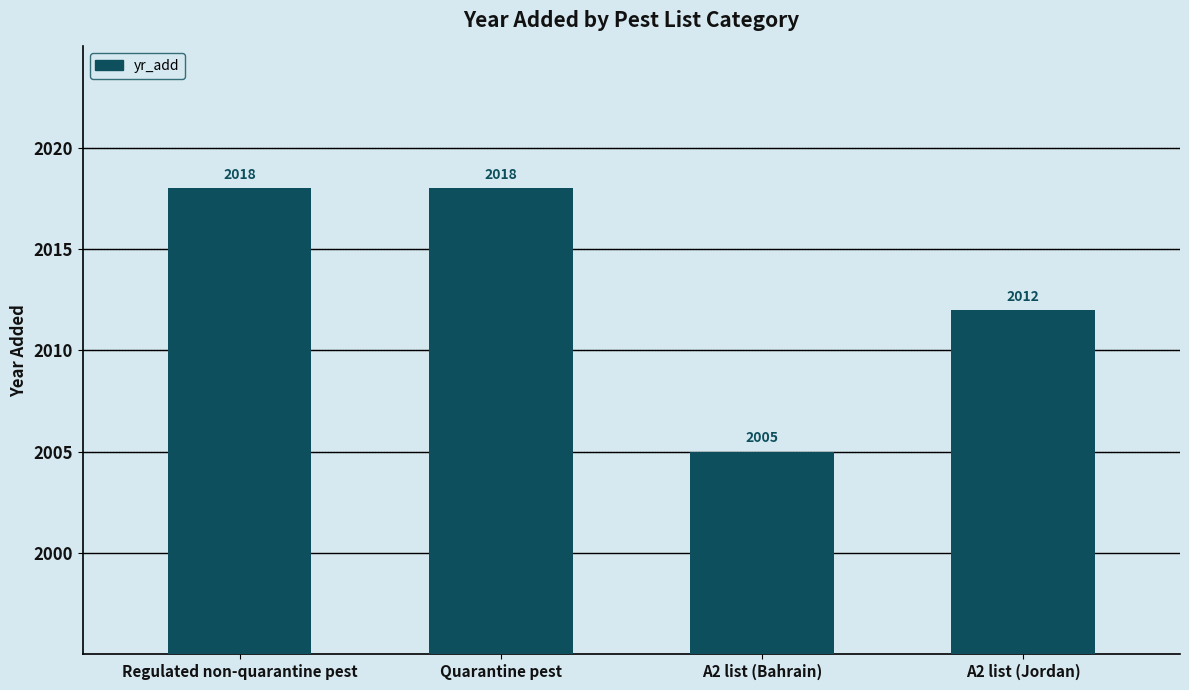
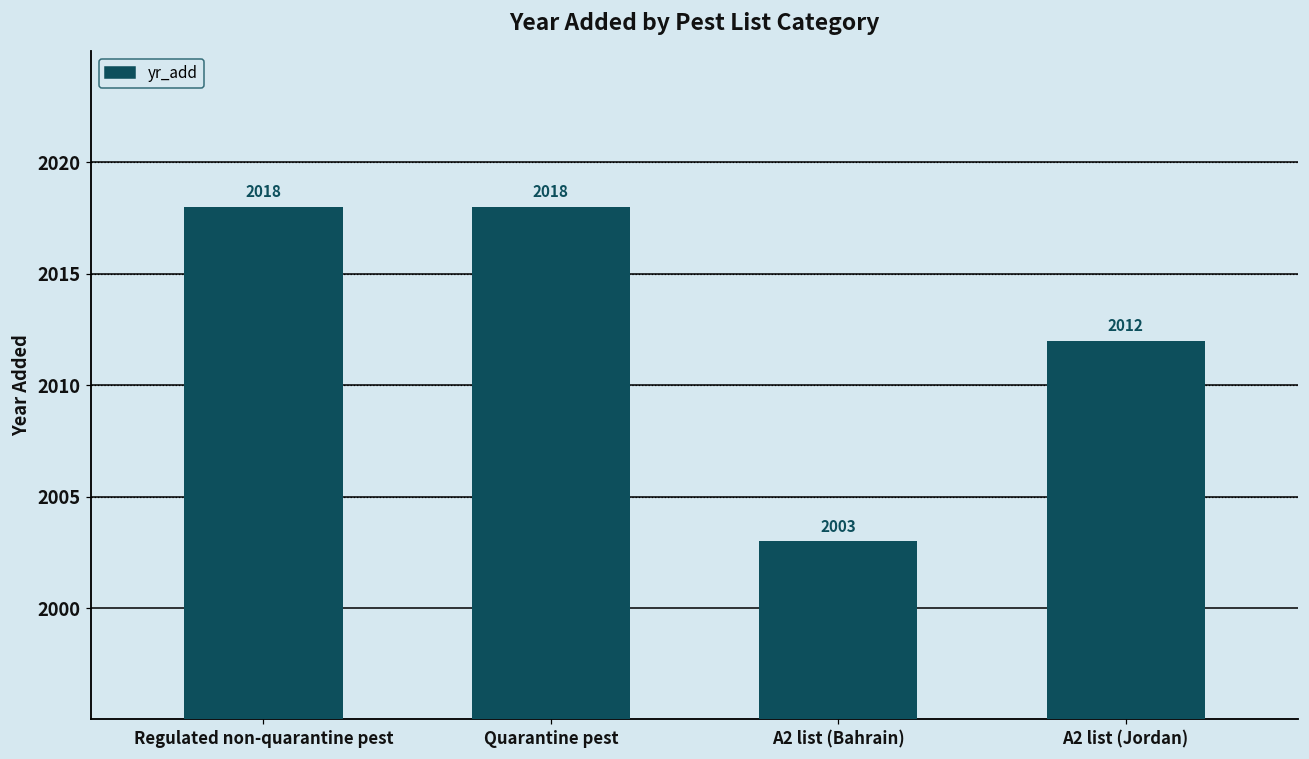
  {
    "Regulated non-quarantine pest": 2018,
    "Quarantine pest": 2018,
-   "A2 list (Bahrain)": 2005,
+   "A2 list (Bahrain)": 2003,
    "A2 list (Jordan)": 2012
  }
